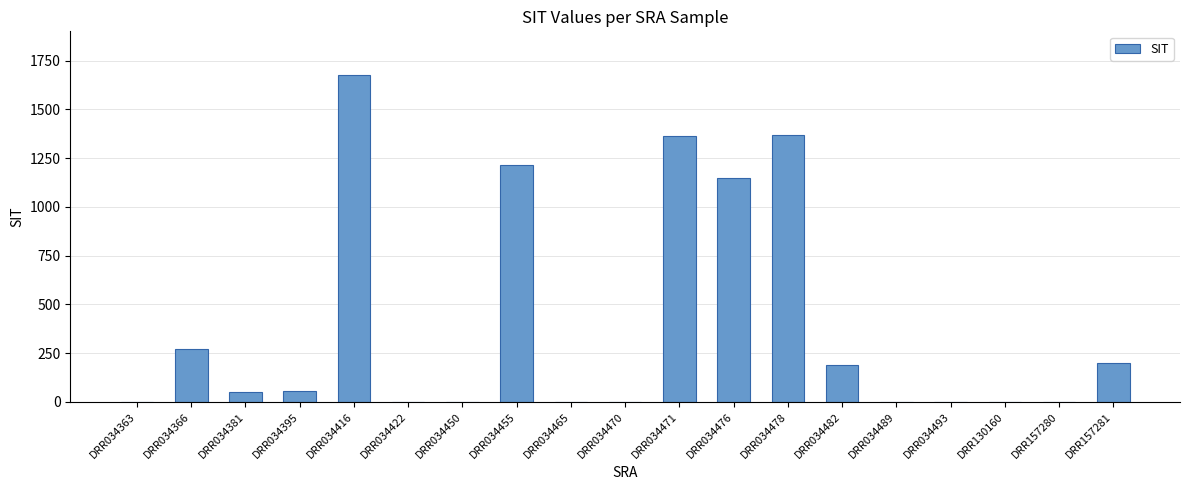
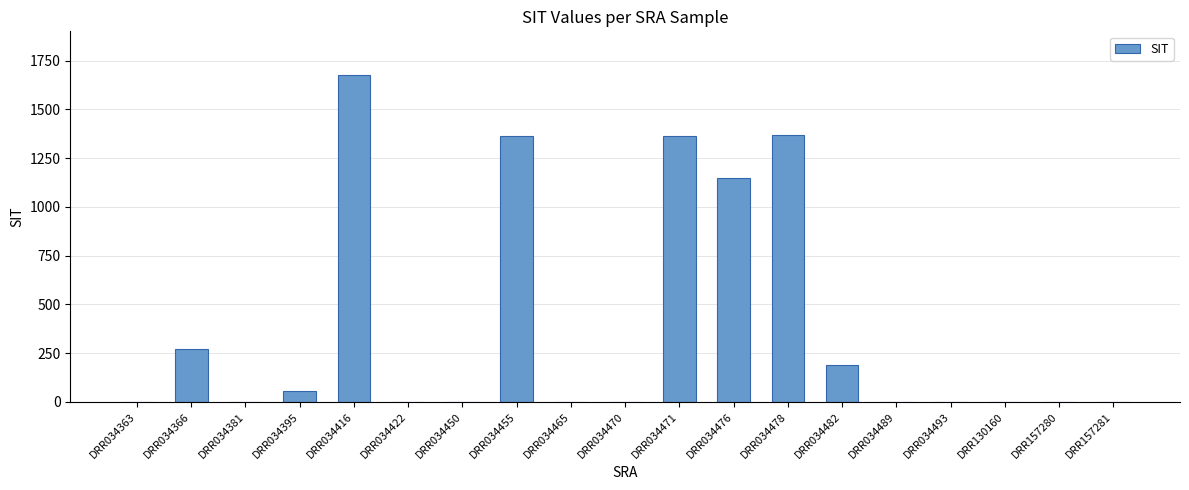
  {
    "DRR034366": 270,
-   "DRR034381": 50,
+   "DRR034381": 0,
    "DRR034395": 60,
    "DRR034416": 1670,
-   "DRR034455": 1220,
+   "DRR034455": 1360,
    "DRR034471": 1360,
    "DRR034476": 1150,
    "DRR034478": 1370,
    "DRR034482": 190,
-   "DRR157281": 200
+   "DRR157281": 0
  }
